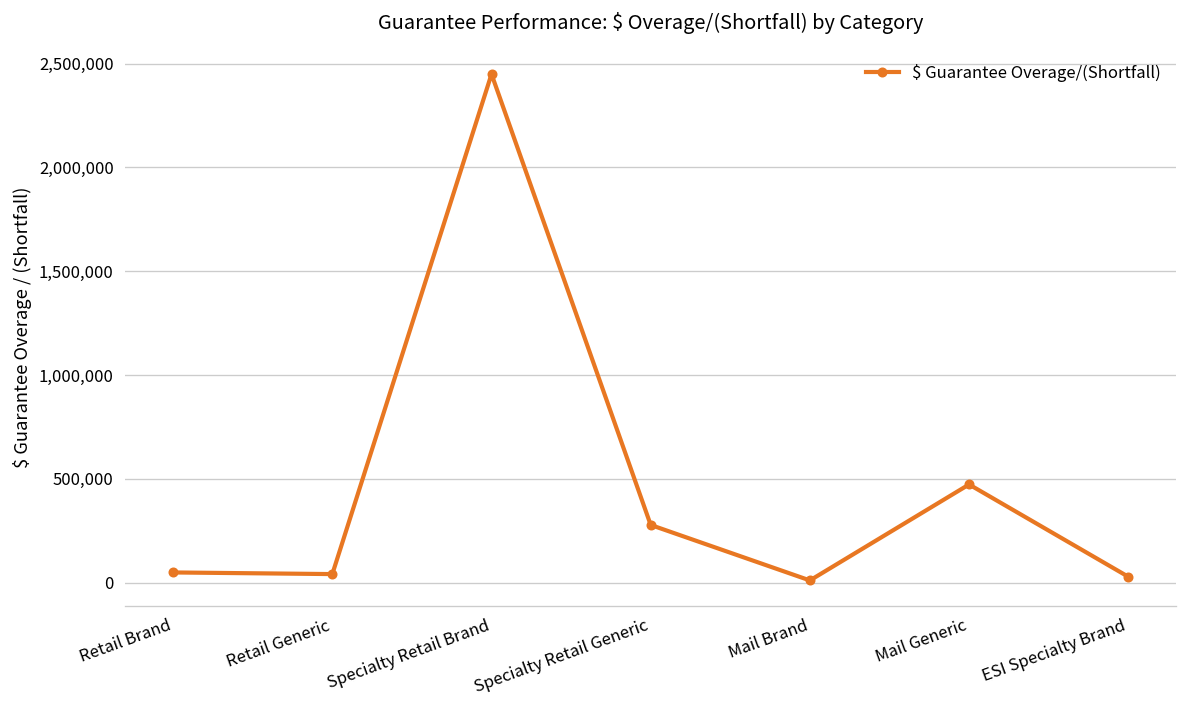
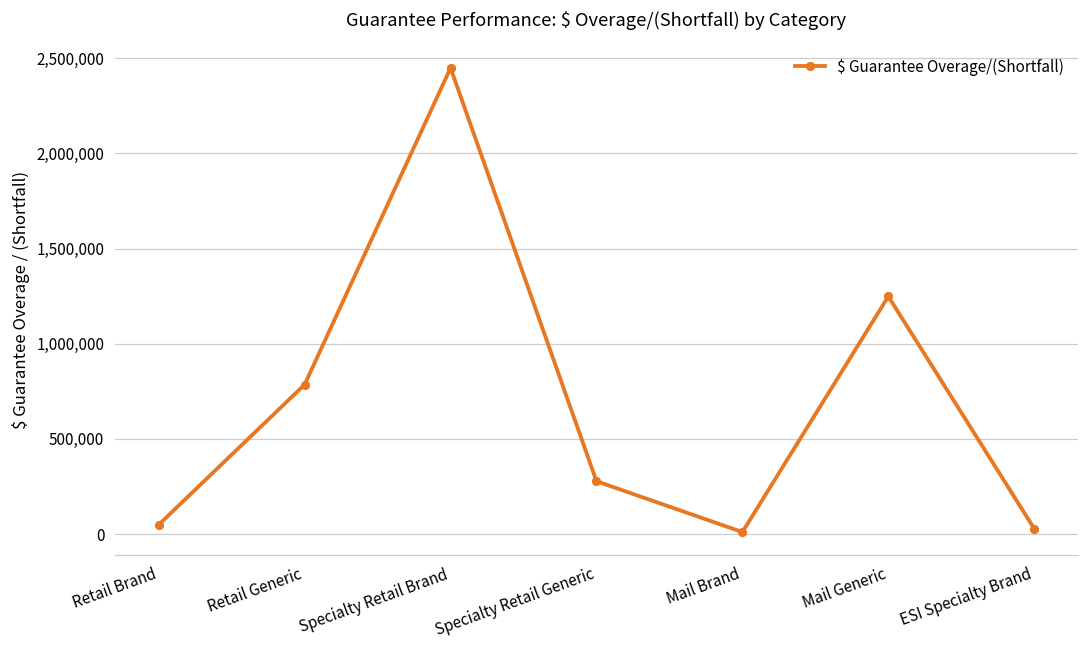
  {
    "Retail Brand": "50,000",
-   "Retail Generic": "40,000",
+   "Retail Generic": "790,000",
    "Specialty Retail Brand": "2,450,000",
    "Specialty Retail Generic": "280,000",
    "Mail Brand": "10,000",
-   "Mail Generic": "470,000",
+   "Mail Generic": "1,250,000",
    "ESI Specialty Brand": "30,000"
  }
